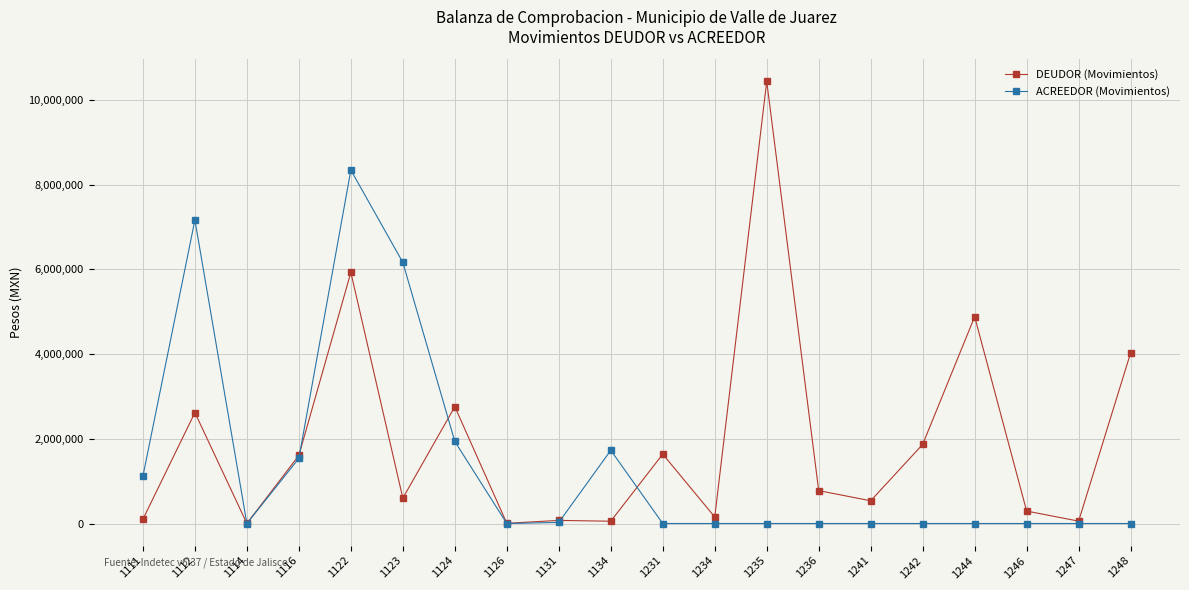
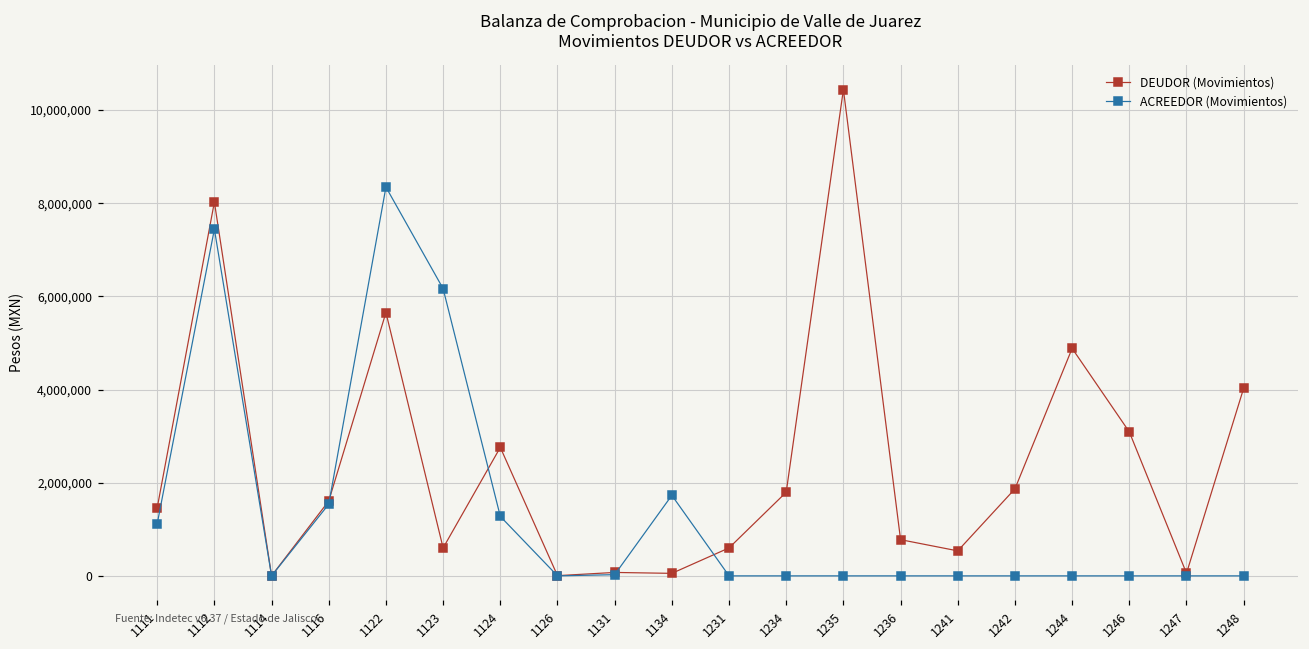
  {
    "DEUDOR (Movimientos)": {
-     "1111": "100,000",
-     "1112": "2,600,000",
+     "1111": "1,500,000",
+     "1112": "8,000,000",
      "1116": "1,600,000",
-     "1122": "5,900,000",
+     "1122": "5,700,000",
      "1123": "600,000",
      "1124": "2,800,000",
      "1134": "100,000",
-     "1231": "1,600,000",
-     "1234": "200,000",
+     "1231": "600,000",
+     "1234": "1,800,000",
      "1235": "10,400,000",
      "1236": "800,000",
      "1241": "500,000",
      "1242": "1,900,000",
      "1244": "4,900,000",
-     "1246": "300,000",
+     "1246": "3,100,000",
      "1248": "4,000,000"
    },
    "ACREEDOR (Movimientos)": {
      "1111": "1,100,000",
-     "1112": "7,200,000",
+     "1112": "7,400,000",
      "1116": "1,500,000",
      "1122": "8,300,000",
      "1123": "6,200,000",
-     "1124": "1,900,000",
+     "1124": "1,300,000",
      "1134": "1,700,000",
      "1231": "0",
      "1234": "0",
      "1235": "0",
      "1236": "0",
      "1241": "0",
      "1242": "0",
      "1244": "0",
      "1246": "0",
      "1248": "0"
    }
  }
